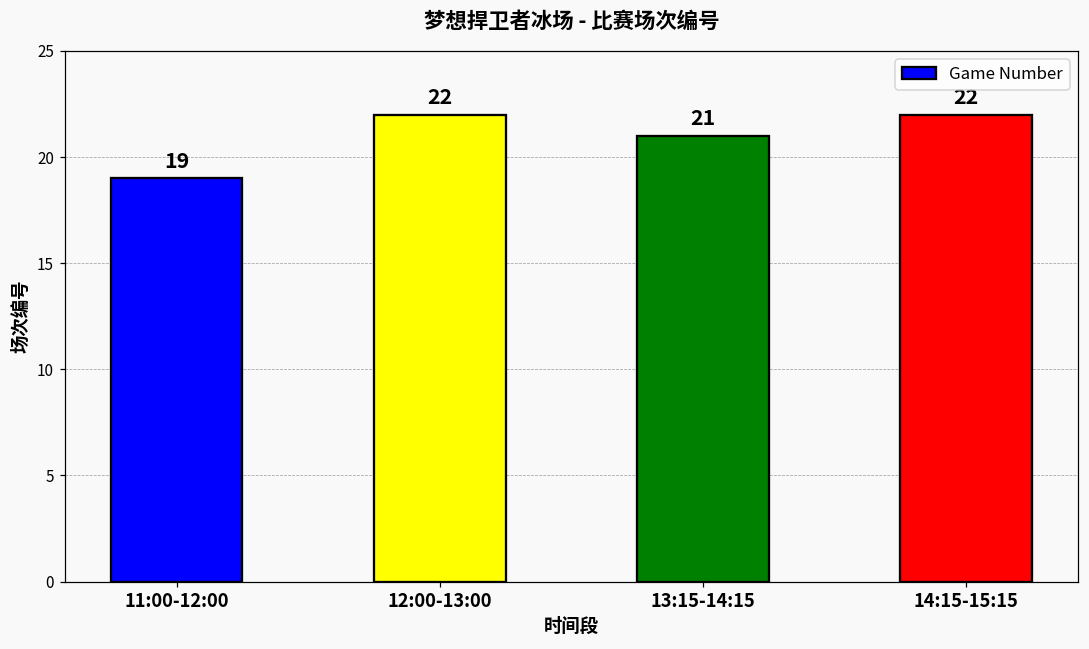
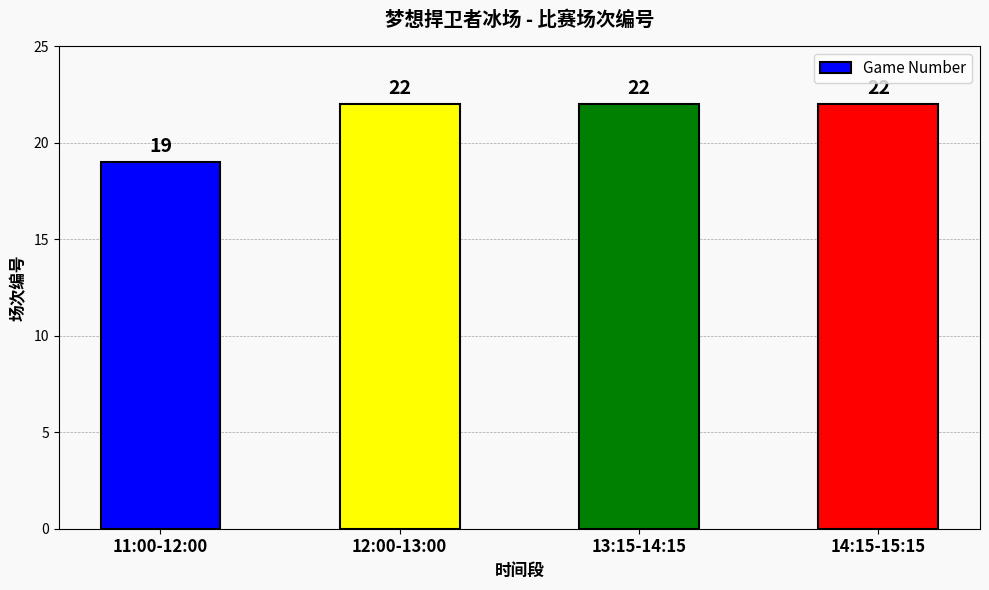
  {
    "11:00-12:00": 19,
    "12:00-13:00": 22,
-   "13:15-14:15": 21
+   "13:15-14:15": 22
  }
